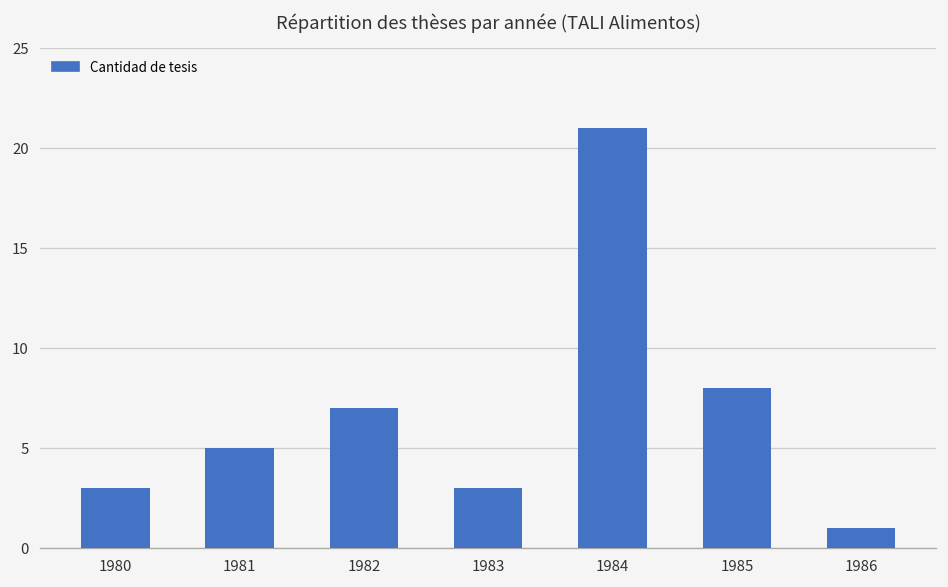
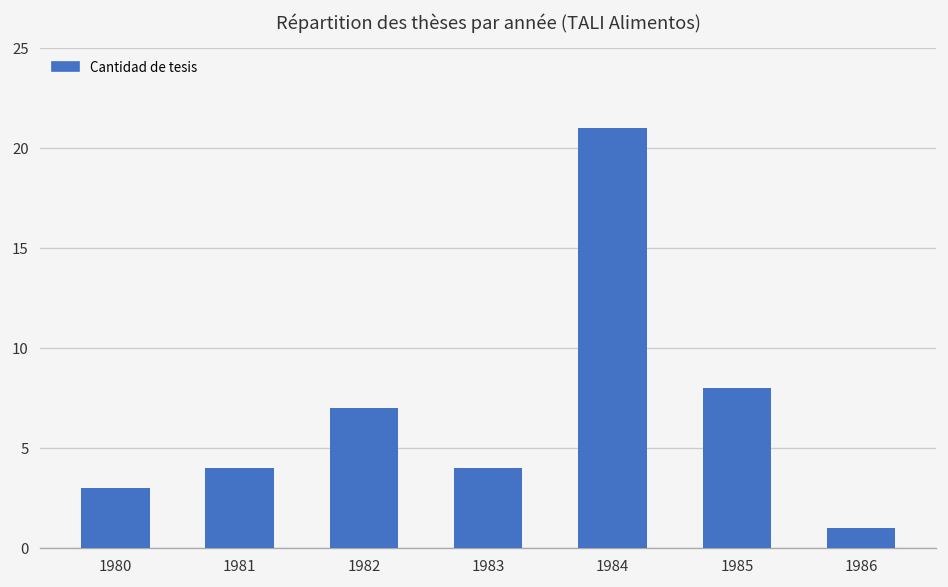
  {
    "1980": 3,
-   "1981": 5,
+   "1981": 4,
    "1982": 7,
-   "1983": 3,
+   "1983": 4,
    "1984": 21,
    "1985": 8,
    "1986": 1
  }
